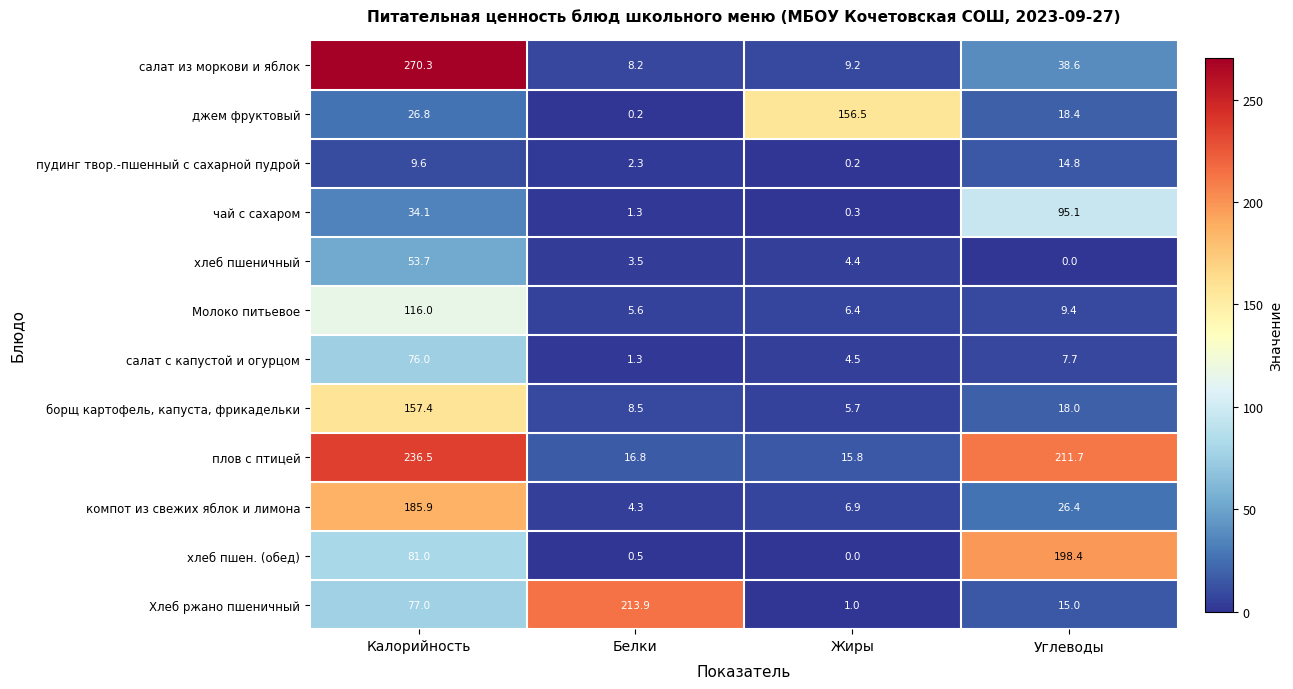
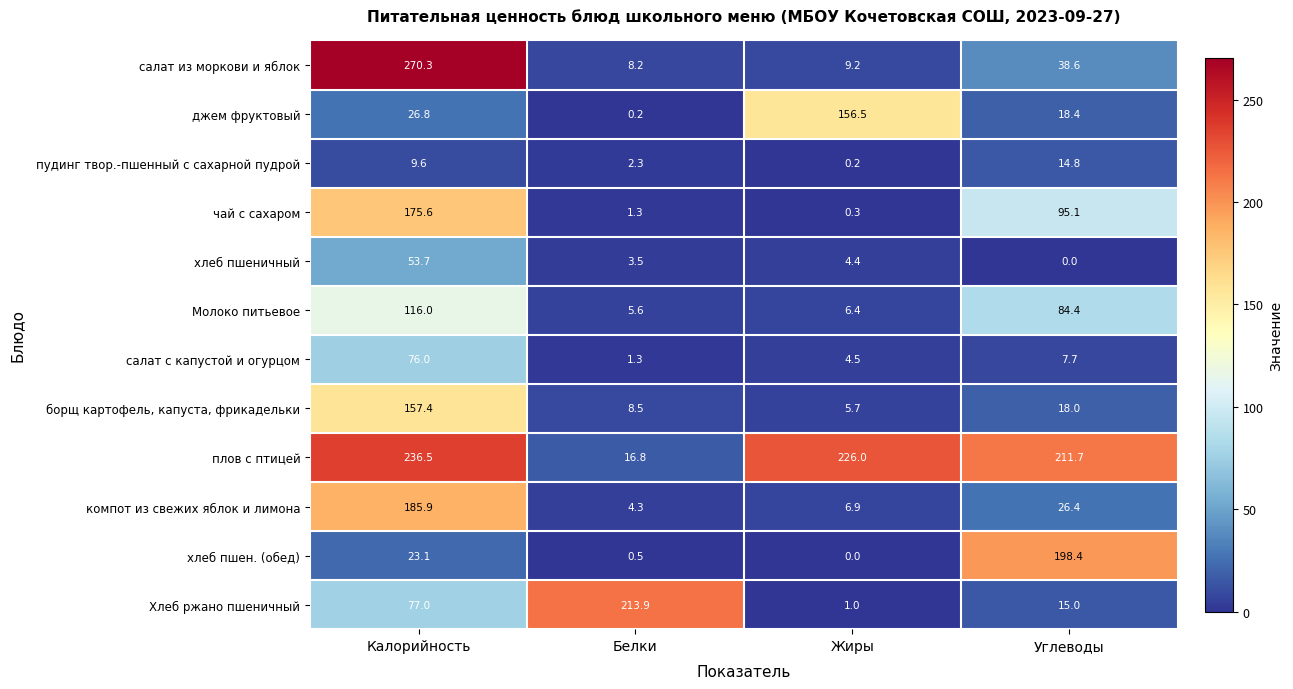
  {
    "салат из моркови и яблок": {
      "Калорийность": 270.3,
      "Белки": 8.2,
      "Жиры": 9.2,
      "Углеводы": 38.6
    },
    "джем фруктовый": {
      "Калорийность": 26.8,
      "Белки": 0.2,
      "Жиры": 156.5,
      "Углеводы": 18.4
    },
    "пудинг твор.-пшенный с сахарной пудрой": {
      "Калорийность": 9.6,
      "Белки": 2.3,
      "Жиры": 0.2,
      "Углеводы": 14.8
    },
    "чай с сахаром": {
-     "Калорийность": 34.1,
+     "Калорийность": 175.6,
      "Белки": 1.3,
      "Жиры": 0.3,
      "Углеводы": 95.1
    },
    "хлеб пшеничный": {
      "Калорийность": 53.7,
      "Белки": 3.5,
      "Жиры": 4.4,
      "Углеводы": 0.0
    },
    "Молоко питьевое": {
      "Калорийность": 116.0,
      "Белки": 5.6,
      "Жиры": 6.4,
-     "Углеводы": 9.4
+     "Углеводы": 84.4
    },
    "салат с капустой и огурцом": {
      "Калорийность": 76.0,
      "Белки": 1.3,
      "Жиры": 4.5,
      "Углеводы": 7.7
    },
    "борщ картофель, капуста, фрикадельки": {
      "Калорийность": 157.4,
      "Белки": 8.5,
      "Жиры": 5.7,
      "Углеводы": 18.0
    },
    "плов с птицей": {
      "Калорийность": 236.5,
      "Белки": 16.8,
-     "Жиры": 15.8,
+     "Жиры": 226.0,
      "Углеводы": 211.7
    },
    "компот из свежих яблок и лимона": {
      "Калорийность": 185.9,
      "Белки": 4.3,
      "Жиры": 6.9,
      "Углеводы": 26.4
    },
    "хлеб пшен. (обед)": {
-     "Калорийность": 81.0,
+     "Калорийность": 23.1,
      "Белки": 0.5,
      "Жиры": 0.0,
      "Углеводы": 198.4
    },
    "Хлеб ржано пшеничный": {
      "Калорийность": 77.0,
      "Белки": 213.9,
      "Жиры": 1.0,
      "Углеводы": 15.0
    }
  }
